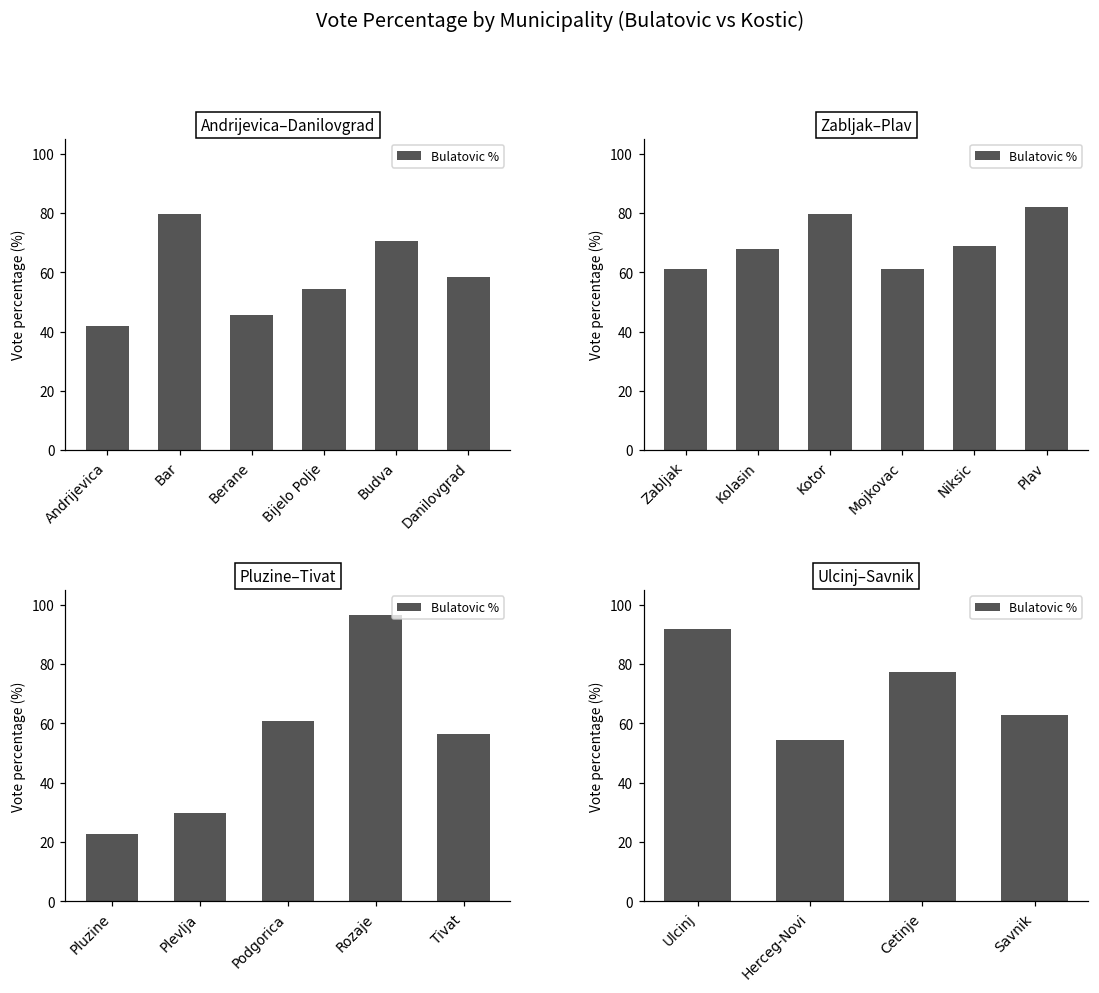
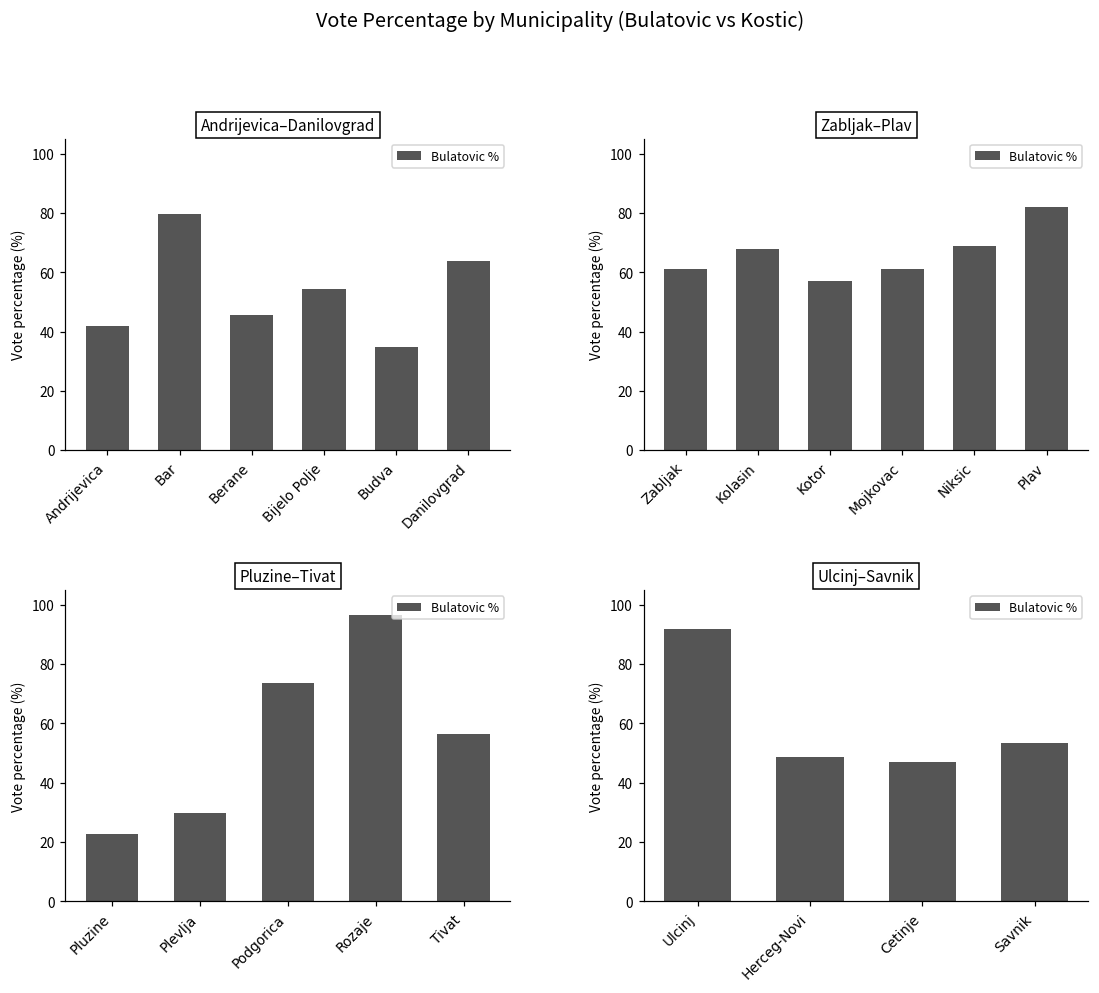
  {
    "Andrijevica–Danilovgrad": {
      "Andrijevica": 42,
      "Bar": 80,
      "Berane": 46,
      "Bijelo Polje": 54,
-     "Budva": 70,
-     "Danilovgrad": 59
+     "Budva": 35,
+     "Danilovgrad": 64
    },
    "Zabljak–Plav": {
      "Zabljak": 61,
      "Kolasin": 68,
-     "Kotor": 80,
+     "Kotor": 57,
      "Mojkovac": 61,
      "Niksic": 69,
      "Plav": 82
    },
    "Pluzine–Tivat": {
      "Pluzine": 23,
      "Plevlja": 30,
-     "Podgorica": 61,
+     "Podgorica": 74,
      "Rozaje": 97,
      "Tivat": 56
    },
    "Ulcinj–Savnik": {
      "Ulcinj": 92,
-     "Herceg-Novi": 54,
-     "Cetinje": 77,
-     "Savnik": 63
+     "Herceg-Novi": 49,
+     "Cetinje": 47,
+     "Savnik": 54
    }
  }
